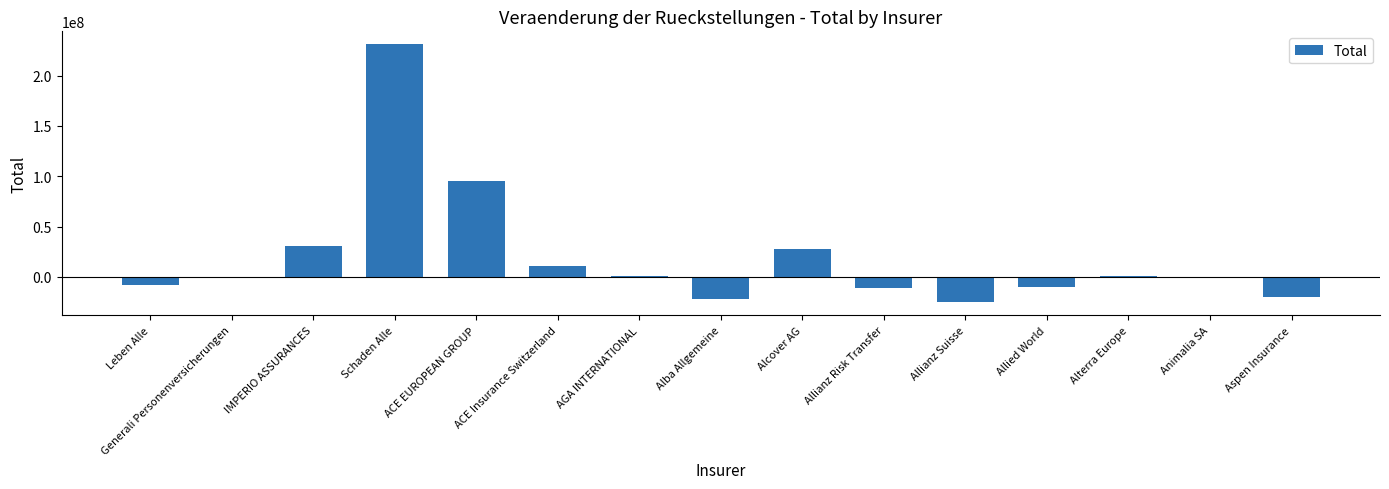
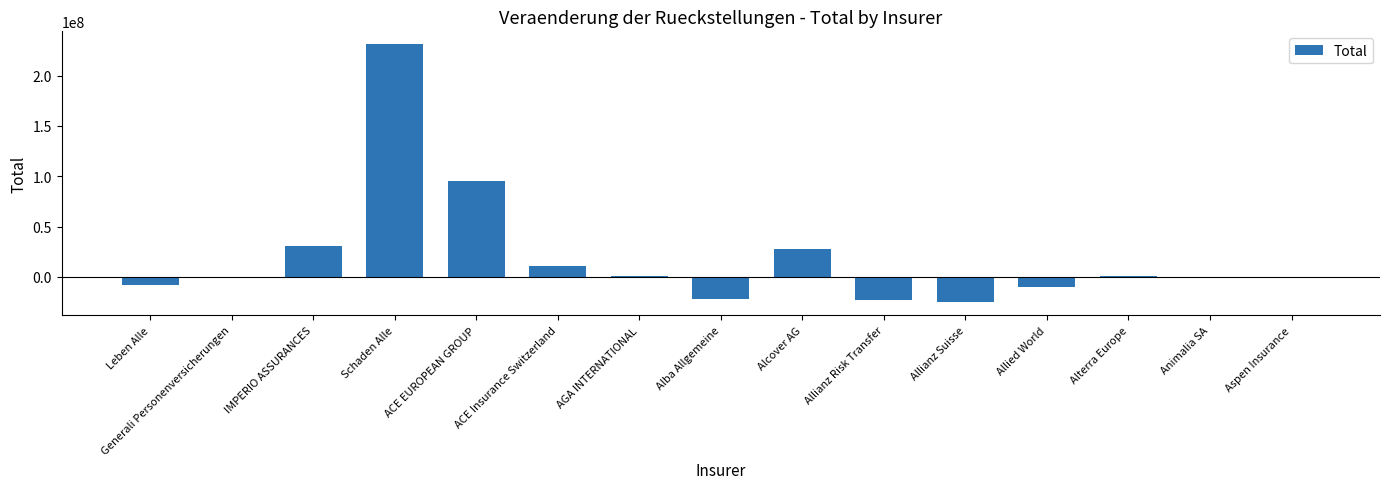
  {
    "Leben Alle": -8000000,
    "IMPERIO ASSURANCES": 30000000,
    "Schaden Alle": 231000000,
    "ACE EUROPEAN GROUP": 96000000,
    "ACE Insurance Switzerland": 11000000,
    "Alba Allgemeine": -22000000,
    "Alcover AG": 28000000,
-   "Allianz Risk Transfer": -11000000,
+   "Allianz Risk Transfer": -23000000,
    "Allianz Suisse": -25000000,
    "Allied World": -10000000,
-   "Aspen Insurance": -20000000
+   "Aspen Insurance": 0
  }
